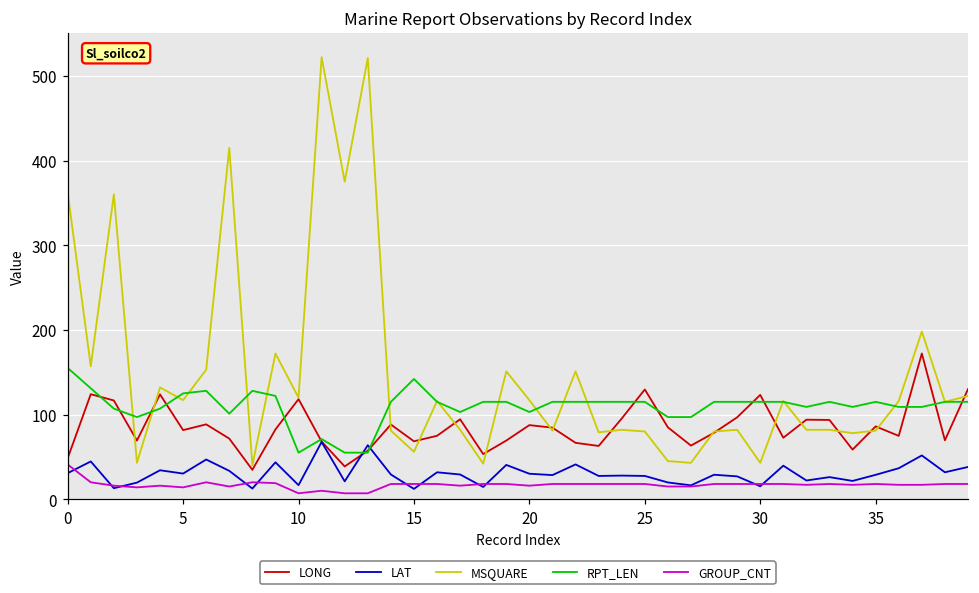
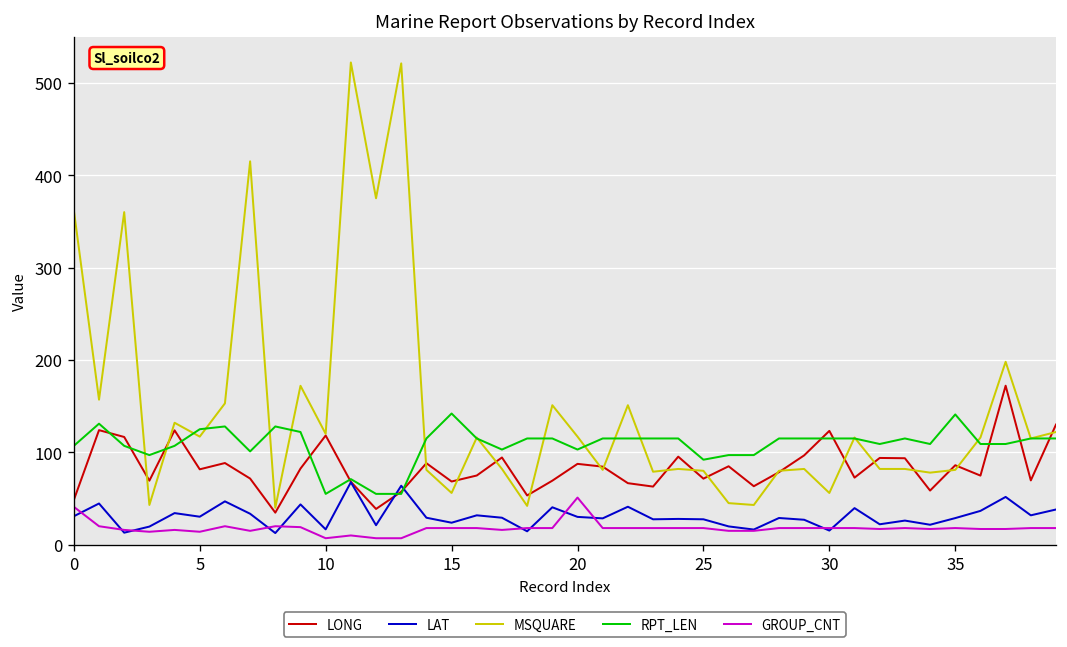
  {
    "LONG": {
      "0": 50,
      "5": 80,
      "15": 70,
      "20": 90,
-     "25": 130,
+     "25": 70,
      "30": 120,
      "35": 90
    },
    "LAT": {
      "0": 30,
      "5": 30,
      "10": 20,
-     "15": 10,
+     "15": 20,
      "20": 30,
      "25": 30,
      "35": 30
    },
    "MSQUARE": {
      "0": 360,
      "5": 120,
      "15": 60,
      "20": 120,
      "25": 80,
-     "30": 40,
+     "30": 60,
      "35": 80
    },
    "RPT_LEN": {
-     "0": 160,
+     "0": 110,
      "5": 130,
      "10": 60,
      "15": 140,
      "20": 100,
-     "25": 120,
+     "25": 90,
      "30": 120,
-     "35": 120
+     "35": 140
    },
    "GROUP_CNT": {
      "0": 40,
      "5": 10,
      "10": 10,
      "15": 20,
-     "20": 20,
+     "20": 50,
      "25": 20,
      "35": 20
    }
  }
